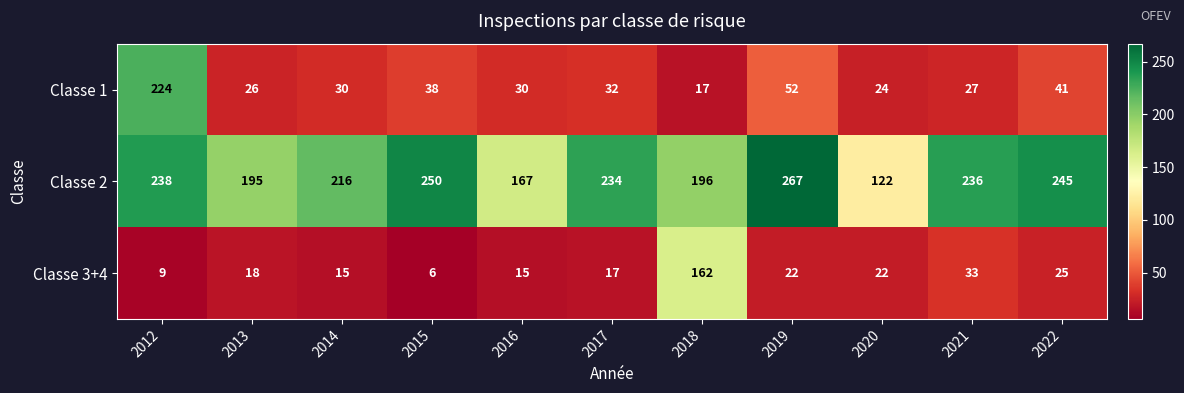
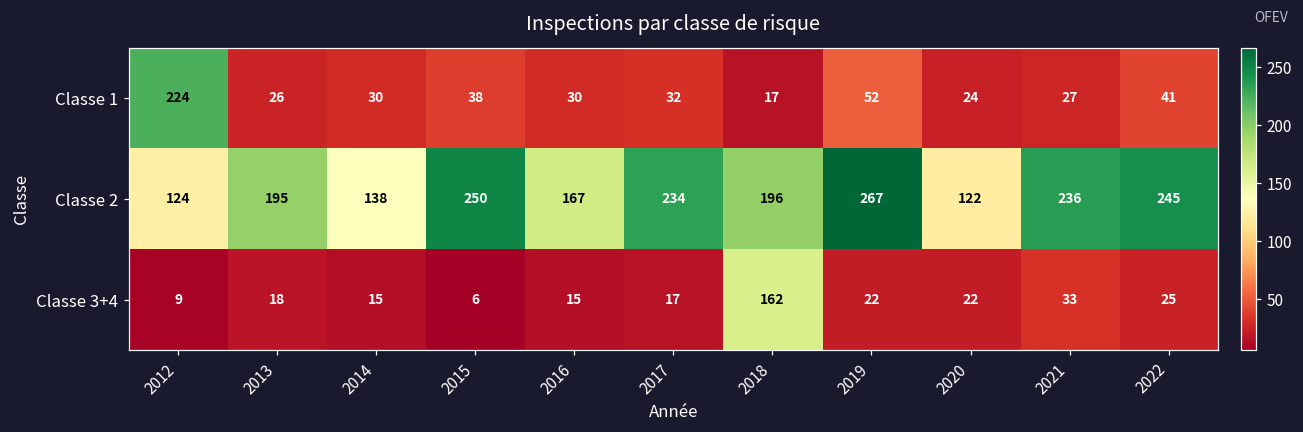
  {
    "Classe 1": {
      "2012": 224,
      "2013": 26,
      "2014": 30,
      "2015": 38,
      "2016": 30,
      "2017": 32,
      "2018": 17,
      "2019": 52,
      "2020": 24,
      "2021": 27,
      "2022": 41
    },
    "Classe 2": {
-     "2012": 238,
+     "2012": 124,
      "2013": 195,
-     "2014": 216,
+     "2014": 138,
      "2015": 250,
      "2016": 167,
      "2017": 234,
      "2018": 196,
      "2019": 267,
      "2020": 122,
      "2021": 236,
      "2022": 245
    },
    "Classe 3+4": {
      "2012": 9,
      "2013": 18,
      "2014": 15,
      "2015": 6,
      "2016": 15,
      "2017": 17,
      "2018": 162,
      "2019": 22,
      "2020": 22,
      "2021": 33,
      "2022": 25
    }
  }
